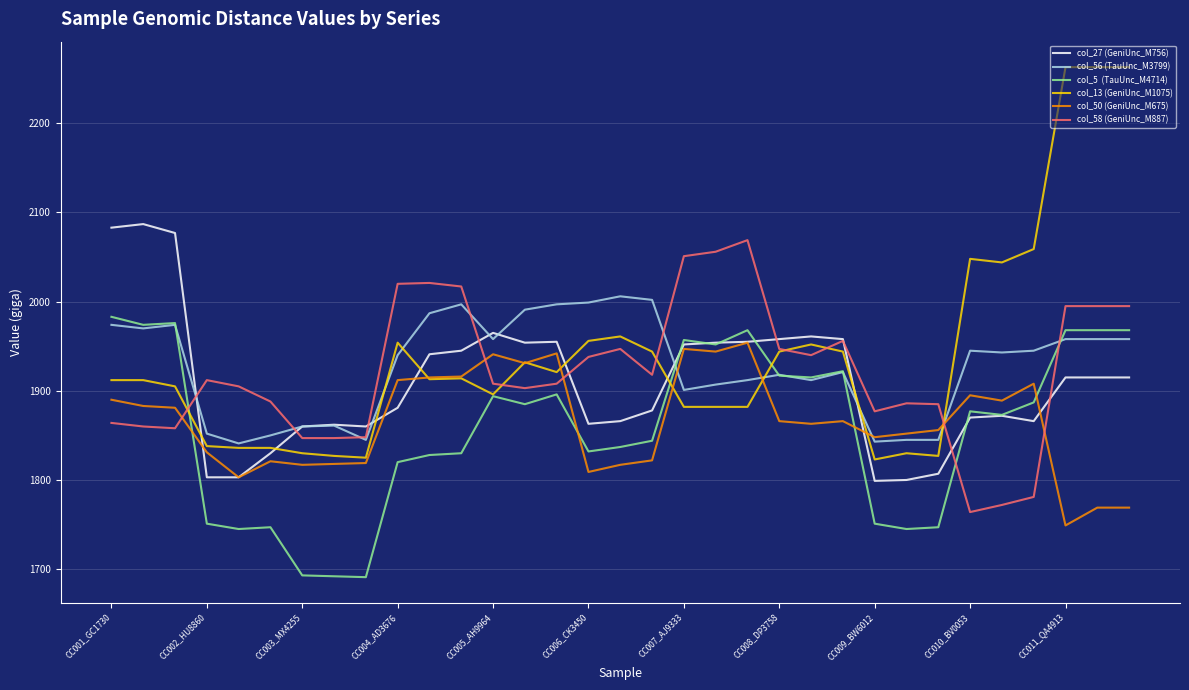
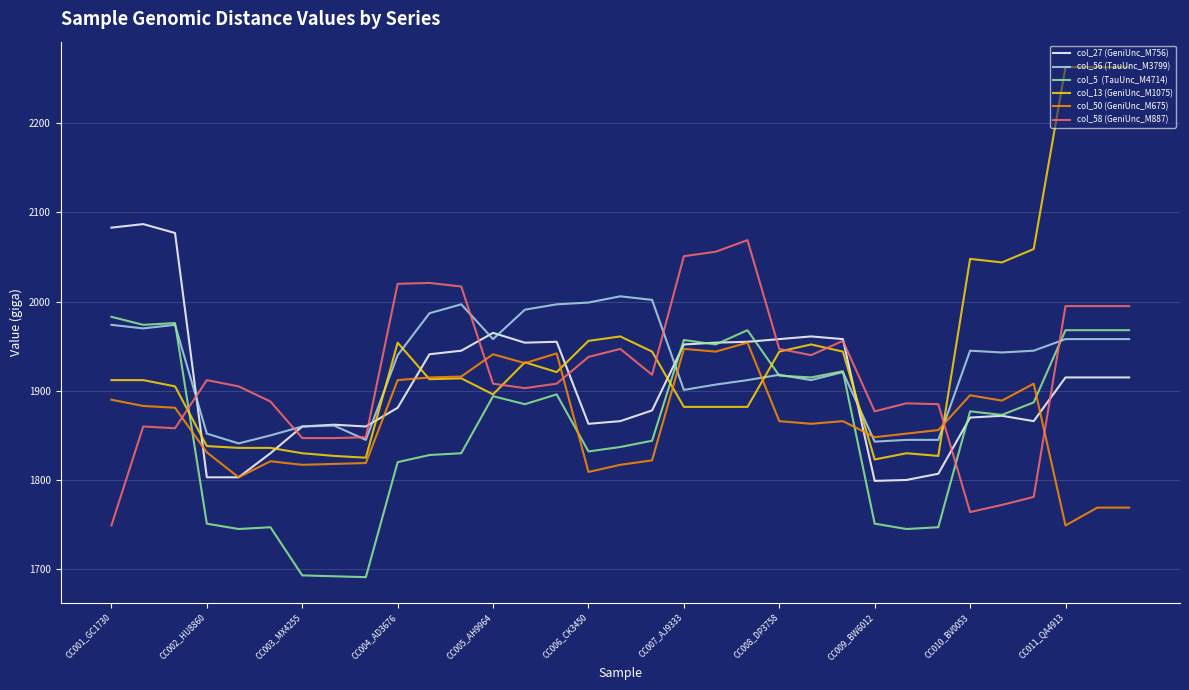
  {
    "col_27 (GeniUnc_M756)": {
      "CC001_GC1730": 2080,
      "CC002_HU8860": 1800,
      "CC004_AD3676": 1880,
      "CC005_AH9964": 1970,
      "CC006_CK3450": 1860,
      "CC007_AJ9333": 1950,
      "CC008_DP3758": 1960,
      "CC009_BW6012": 1800,
      "CC010_BV0053": 1870,
      "CC011_QA4913": 1920
    },
    "col_56 (TauUnc_M3799)": {
      "CC001_GC1730": 1970,
      "CC002_HU8860": 1850,
      "CC004_AD3676": 1940,
      "CC005_AH9964": 1960,
      "CC006_CK3450": 2000,
      "CC007_AJ9333": 1900,
      "CC009_BW6012": 1840,
      "CC010_BV0053": 1950,
      "CC011_QA4913": 1960
    },
    "col_5 (TauUnc_M4714)": {
      "CC001_GC1730": 1980,
      "CC002_HU8860": 1750,
      "CC003_MX4255": 1690,
      "CC004_AD3676": 1820,
      "CC006_CK3450": 1830,
      "CC007_AJ9333": 1960,
      "CC009_BW6012": 1750,
      "CC010_BV0053": 1880,
      "CC011_QA4913": 1970
    },
    "col_13 (GeniUnc_M1075)": {
      "CC001_GC1730": 1910,
      "CC002_HU8860": 1840,
      "CC003_MX4255": 1830,
      "CC004_AD3676": 1950,
      "CC006_CK3450": 1960,
      "CC007_AJ9333": 1880,
      "CC008_DP3758": 1940,
      "CC009_BW6012": 1820,
      "CC010_BV0053": 2050
    },
    "col_50 (GeniUnc_M675)": {
      "CC001_GC1730": 1890,
      "CC002_HU8860": 1830,
      "CC003_MX4255": 1820,
      "CC004_AD3676": 1910,
      "CC005_AH9964": 1940,
      "CC006_CK3450": 1810,
      "CC007_AJ9333": 1950,
      "CC008_DP3758": 1870,
      "CC009_BW6012": 1850,
      "CC010_BV0053": 1900,
      "CC011_QA4913": 1750
    },
    "col_58 (GeniUnc_M887)": {
-     "CC001_GC1730": 1860,
+     "CC001_GC1730": 1750,
      "CC002_HU8860": 1910,
      "CC003_MX4255": 1850,
      "CC004_AD3676": 2020,
      "CC005_AH9964": 1910,
      "CC006_CK3450": 1940,
      "CC007_AJ9333": 2050,
      "CC008_DP3758": 1950,
      "CC009_BW6012": 1880,
      "CC010_BV0053": 1760,
      "CC011_QA4913": 2000
    }
  }
